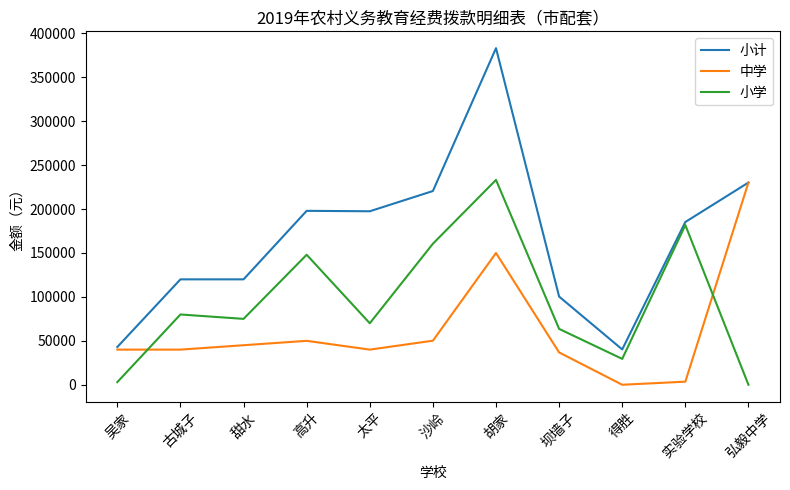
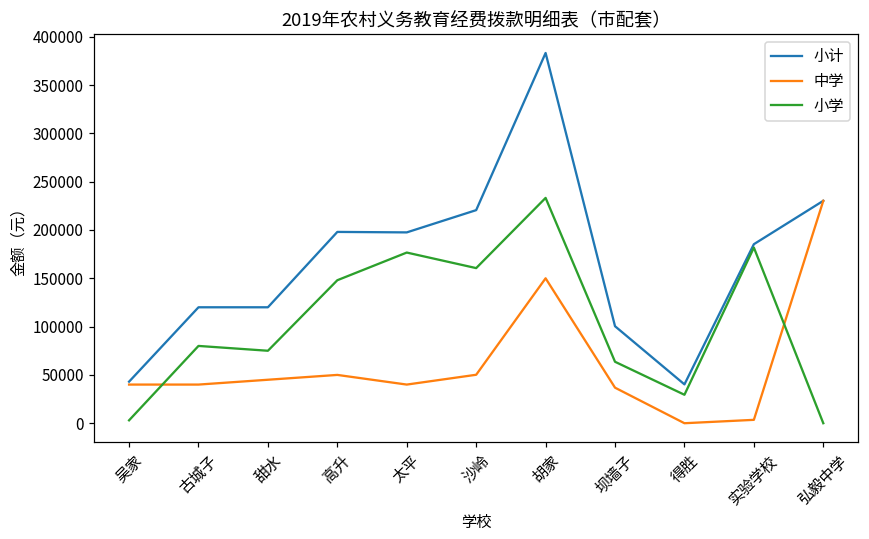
  {
    "小计": {
      "吴家": 40000,
      "古城子": 120000,
      "甜水": 120000,
      "高升": 200000,
      "太平": 200000,
      "沙岭": 220000,
      "胡家": 380000,
      "坝墙子": 100000,
      "得胜": 40000,
      "实验学校": 190000
    },
    "中学": {
      "吴家": 40000,
      "古城子": 40000,
      "甜水": 50000,
      "高升": 50000,
      "太平": 40000,
      "沙岭": 50000,
      "胡家": 150000,
      "坝墙子": 40000,
      "得胜": 0,
      "实验学校": 0
    },
    "小学": {
      "吴家": 0,
      "古城子": 80000,
      "甜水": 80000,
      "高升": 150000,
-     "太平": 70000,
+     "太平": 180000,
      "沙岭": 160000,
      "胡家": 230000,
      "坝墙子": 60000,
      "得胜": 30000,
      "实验学校": 180000,
      "弘毅中学": 0
    }
  }
